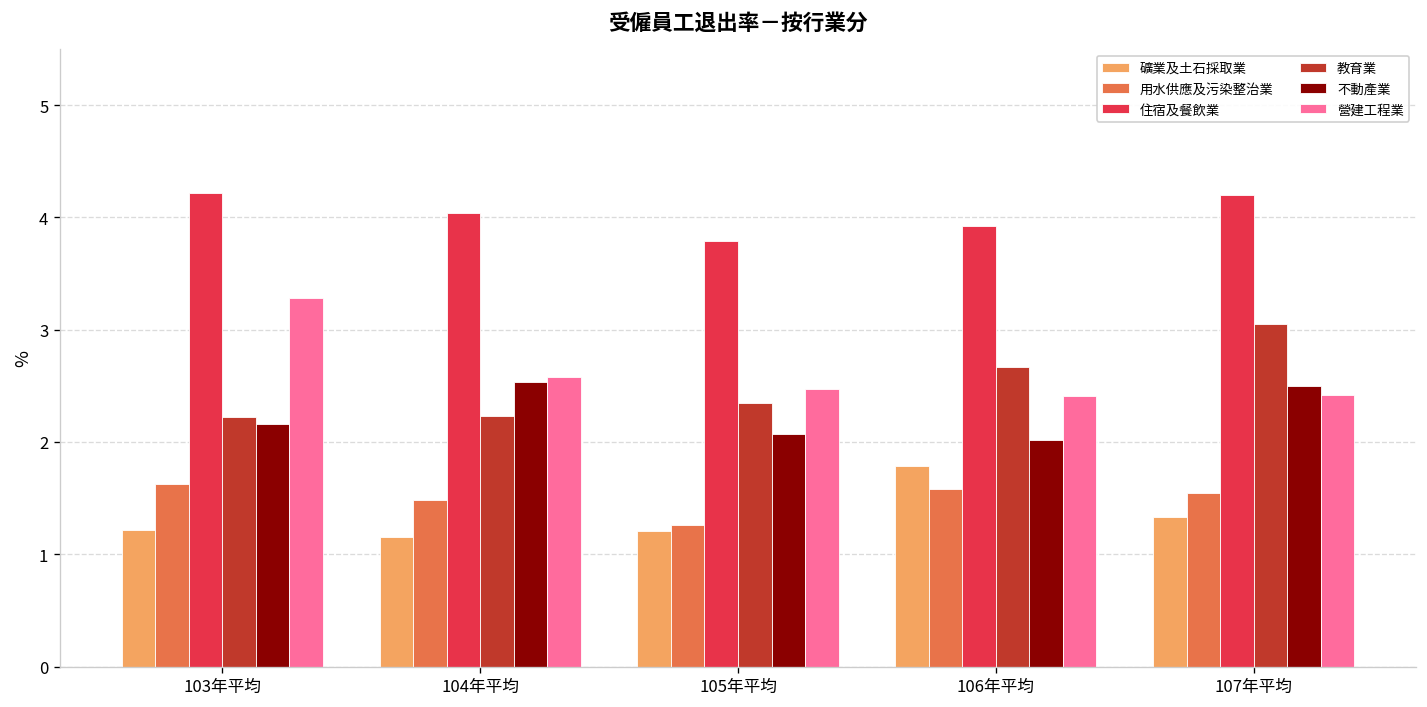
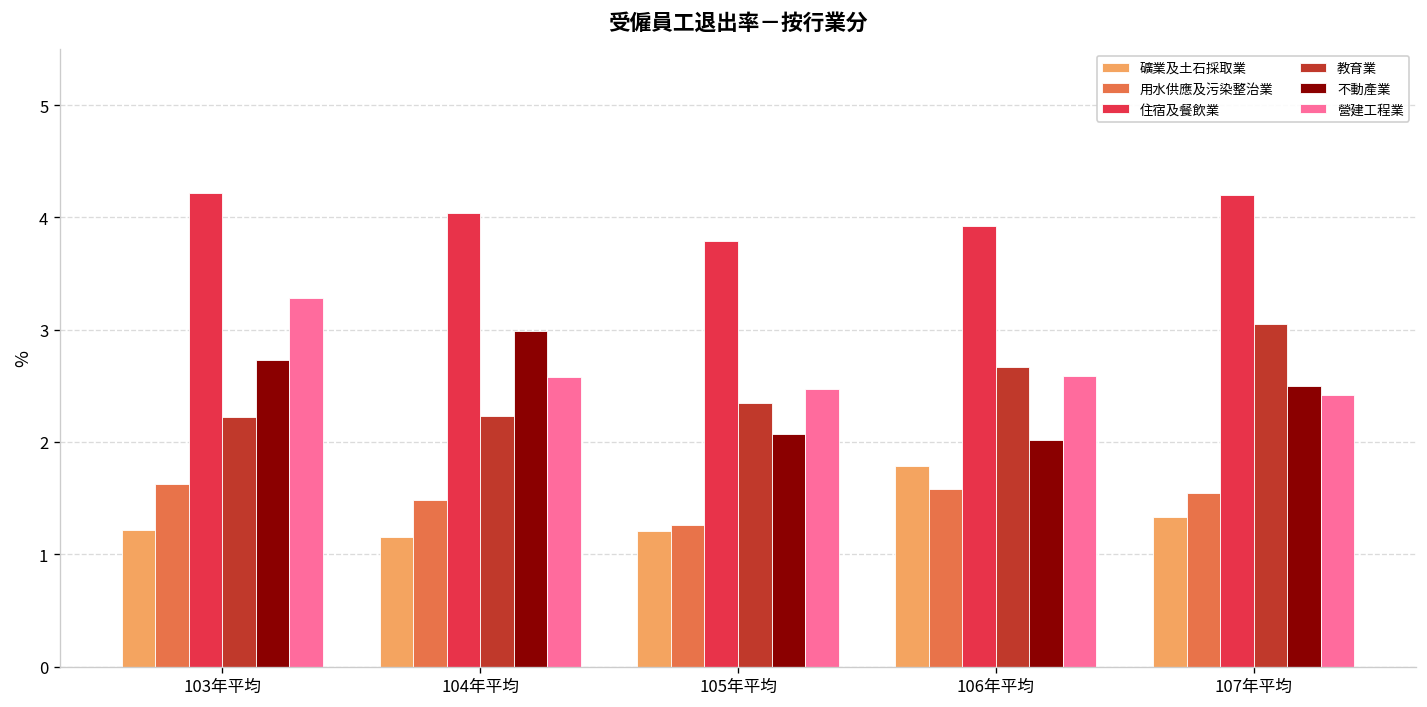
  {
    "不動產業": {
-     "103年平均": 2.2,
-     "104年平均": 2.5,
+     "103年平均": 2.7,
+     "104年平均": 3.0,
      "105年平均": 2.1,
      "106年平均": 2.0,
      "107年平均": 2.5
    },
    "營建工程業": {
      "103年平均": 3.3,
      "104年平均": 2.6,
      "105年平均": 2.5,
-     "106年平均": 2.4,
+     "106年平均": 2.6,
      "107年平均": 2.4
    }
  }
